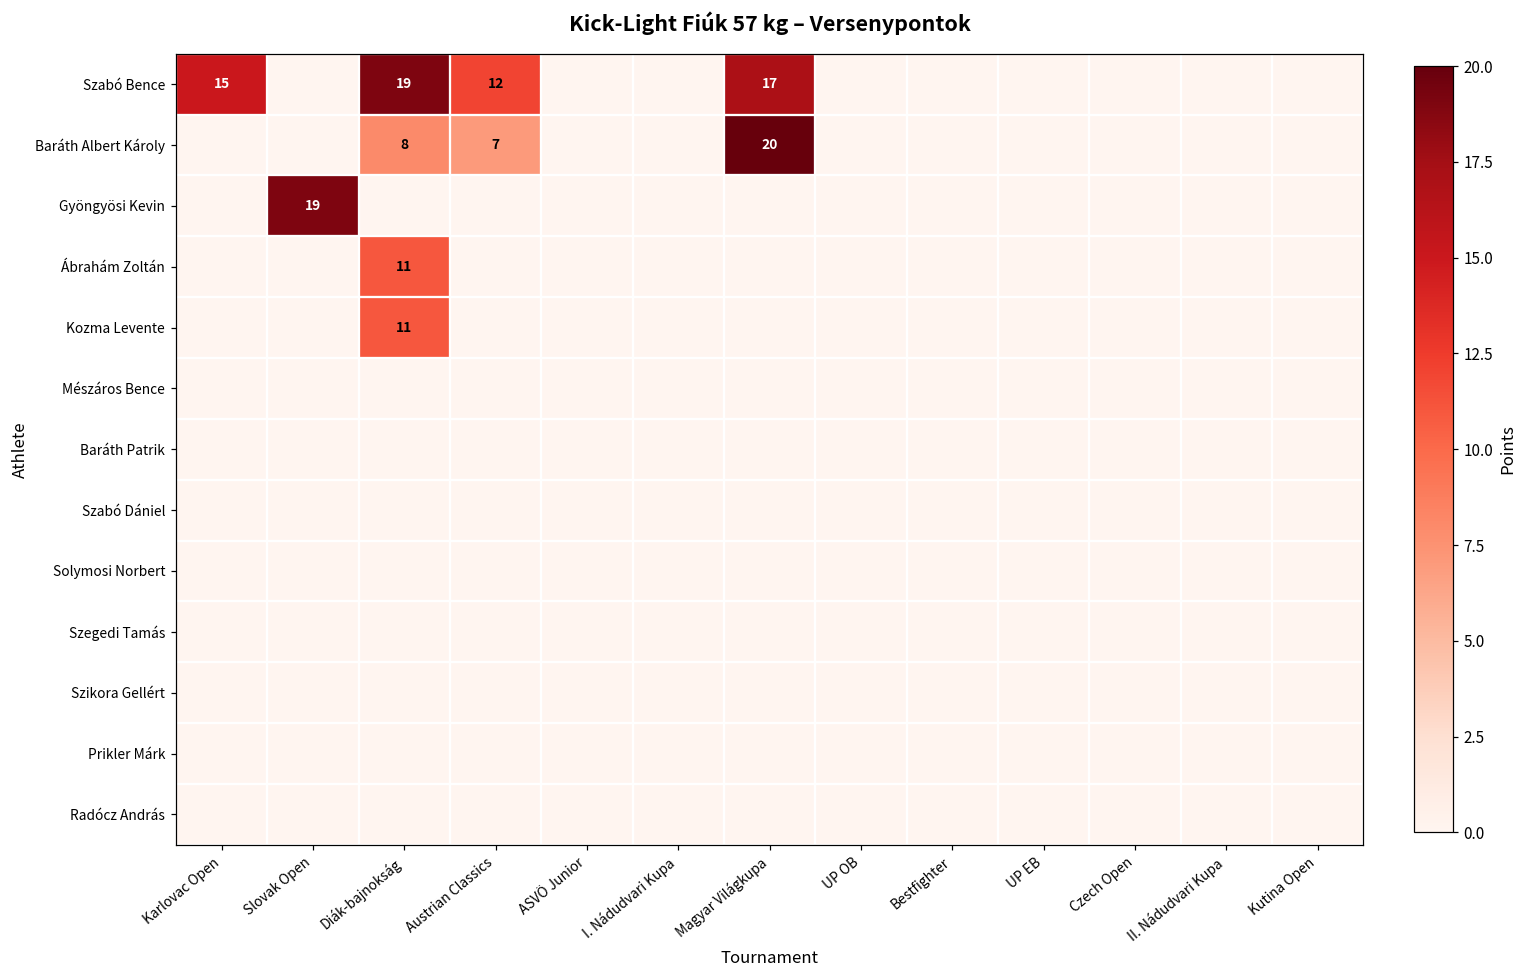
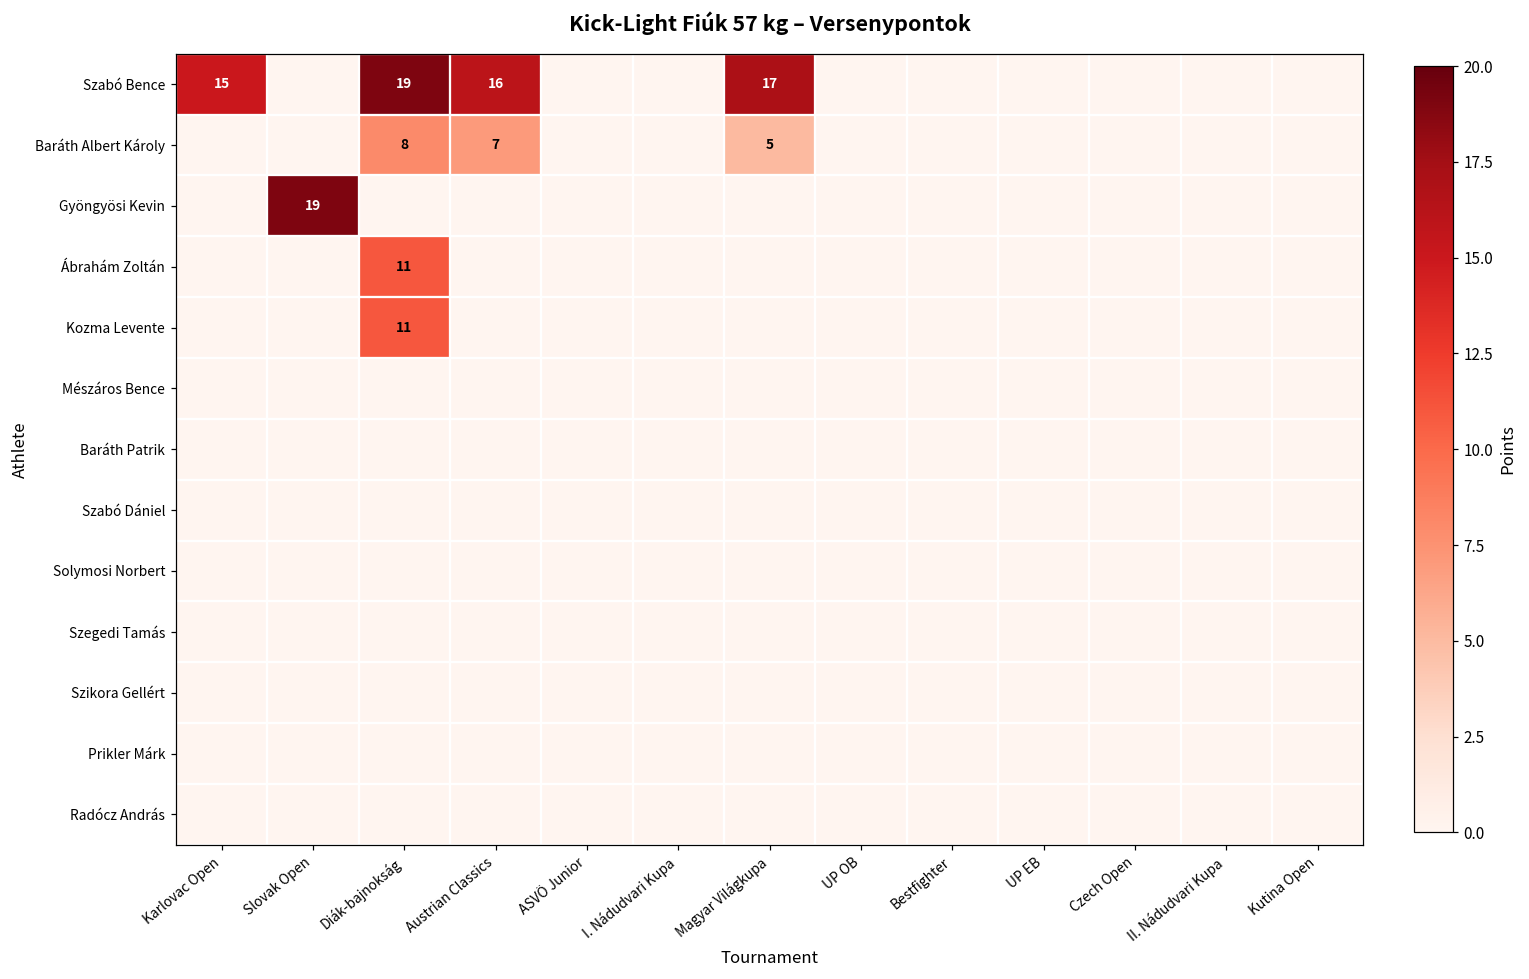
  {
    "Szabó Bence": {
      "Karlovac Open": 15,
      "Diák-bajnokság": 19,
-     "Austrian Classics": 12,
+     "Austrian Classics": 16,
      "Magyar Világkupa": 17
    },
    "Baráth Albert Károly": {
      "Diák-bajnokság": 8,
      "Austrian Classics": 7,
-     "Magyar Világkupa": 20
+     "Magyar Világkupa": 5
    },
    "Gyöngyösi Kevin": {
      "Slovak Open": 19
    },
    "Ábrahám Zoltán": {
      "Diák-bajnokság": 11
    },
    "Kozma Levente": {
      "Diák-bajnokság": 11
    }
  }
